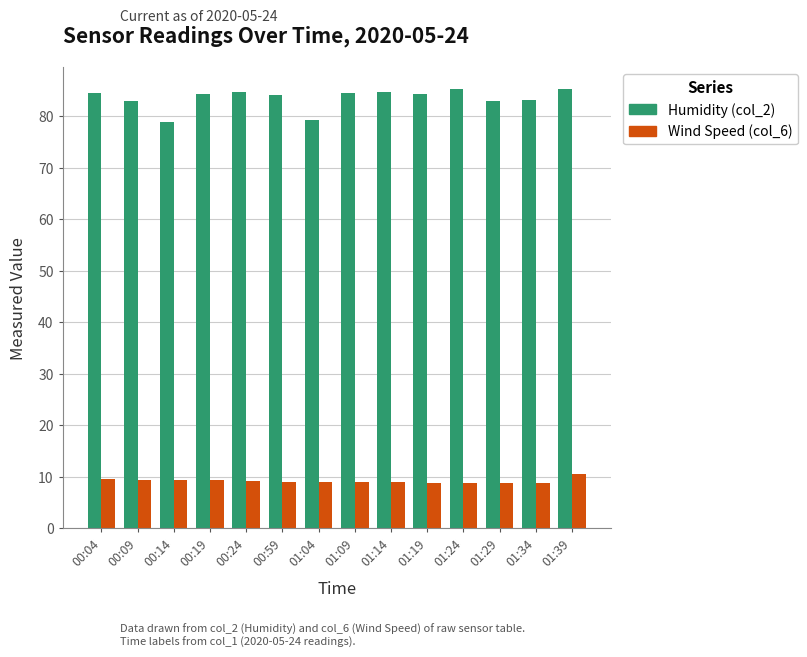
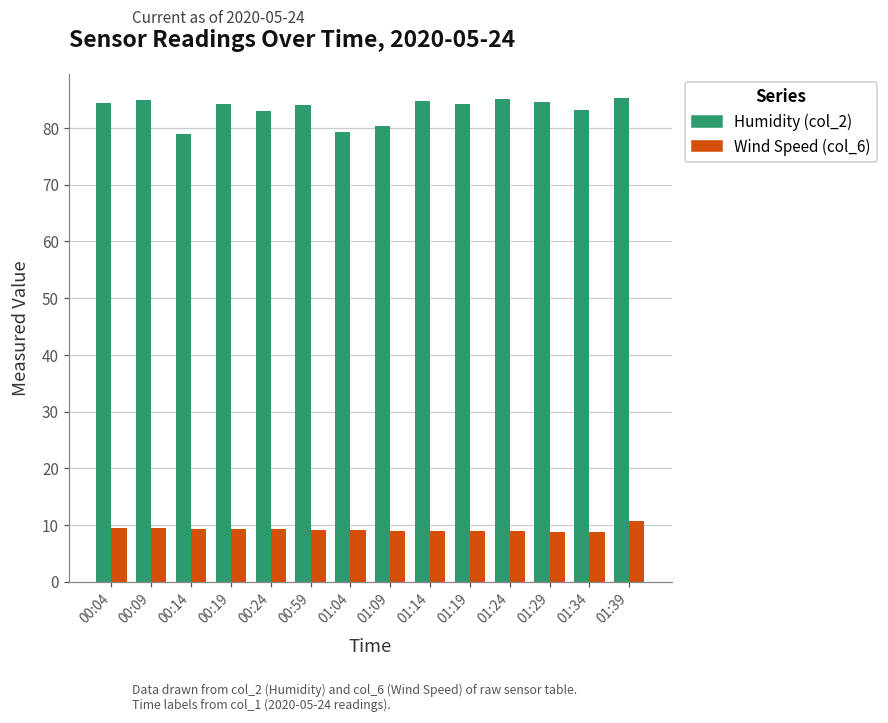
  {
    "Humidity (col_2)": {
      "00:04": 84,
-     "00:09": 83,
+     "00:09": 85,
      "00:14": 79,
      "00:19": 84,
-     "00:24": 85,
+     "00:24": 83,
      "00:59": 84,
      "01:04": 79,
-     "01:09": 84,
+     "01:09": 80,
      "01:14": 85,
      "01:19": 84,
      "01:24": 85,
-     "01:29": 83,
+     "01:29": 85,
      "01:34": 83,
      "01:39": 85
    },
    "Wind Speed (col_6)": {
      "00:04": 10,
      "00:09": 9,
      "00:14": 9,
      "00:19": 9,
      "00:24": 9,
      "00:59": 9,
      "01:04": 9,
      "01:09": 9,
      "01:14": 9,
      "01:19": 9,
      "01:24": 9,
      "01:29": 9,
      "01:34": 9,
      "01:39": 11
    }
  }
